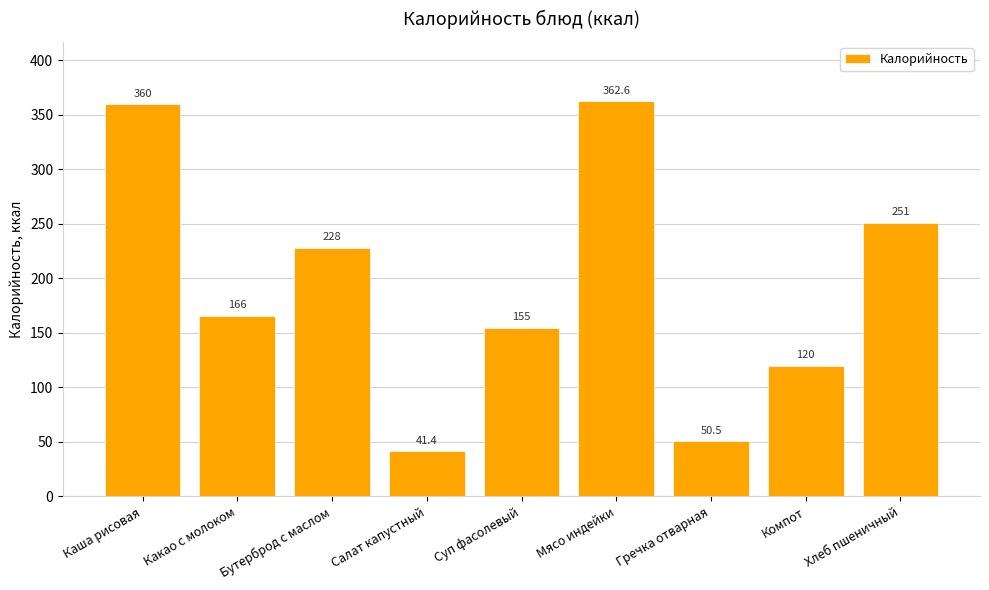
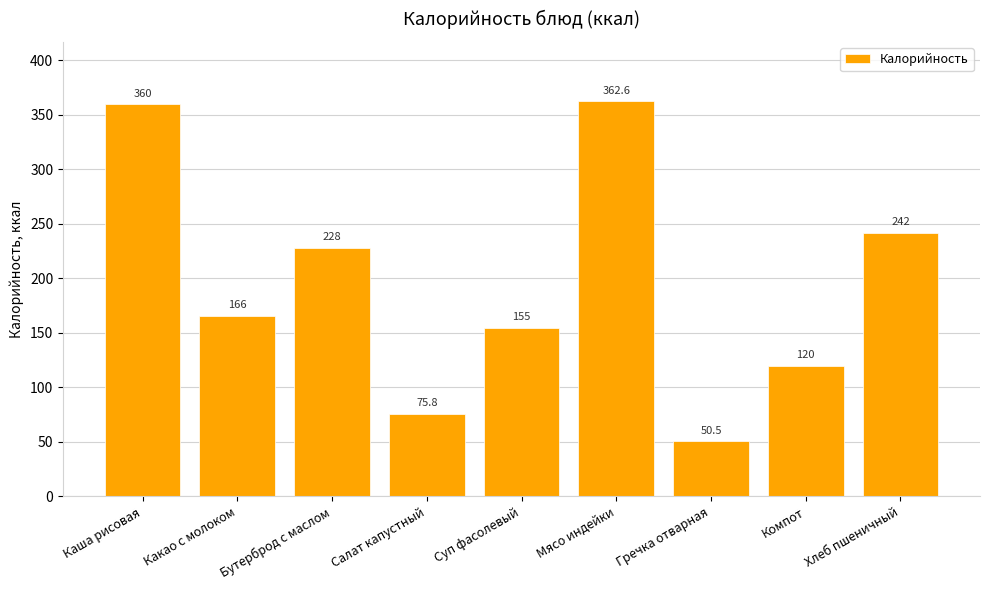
  {
    "Каша рисовая": 360,
    "Какао с молоком": 166,
    "Бутерброд с маслом": 228,
-   "Салат капустный": 41.4,
+   "Салат капустный": 75.8,
    "Суп фасолевый": 155,
    "Мясо индейки": 362.6,
    "Гречка отварная": 50.5,
    "Компот": 120,
-   "Хлеб пшеничный": 251
+   "Хлеб пшеничный": 242
  }
